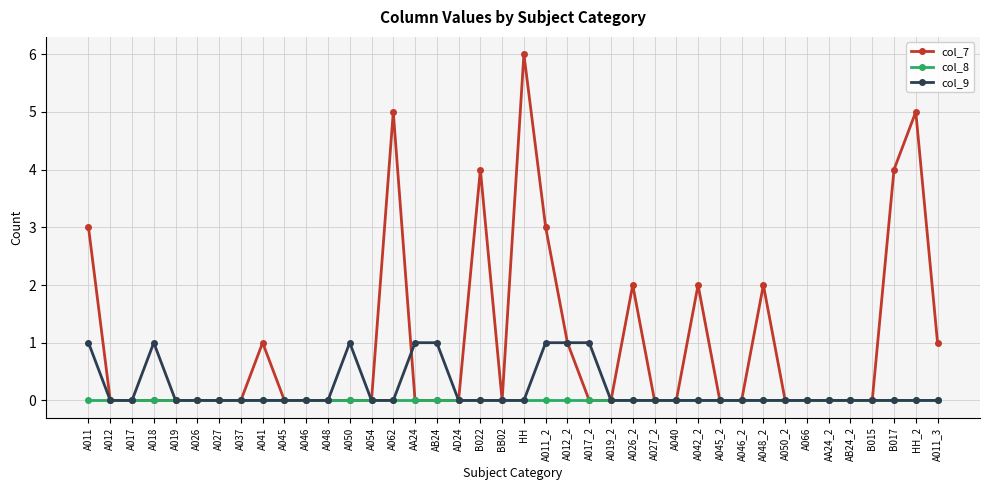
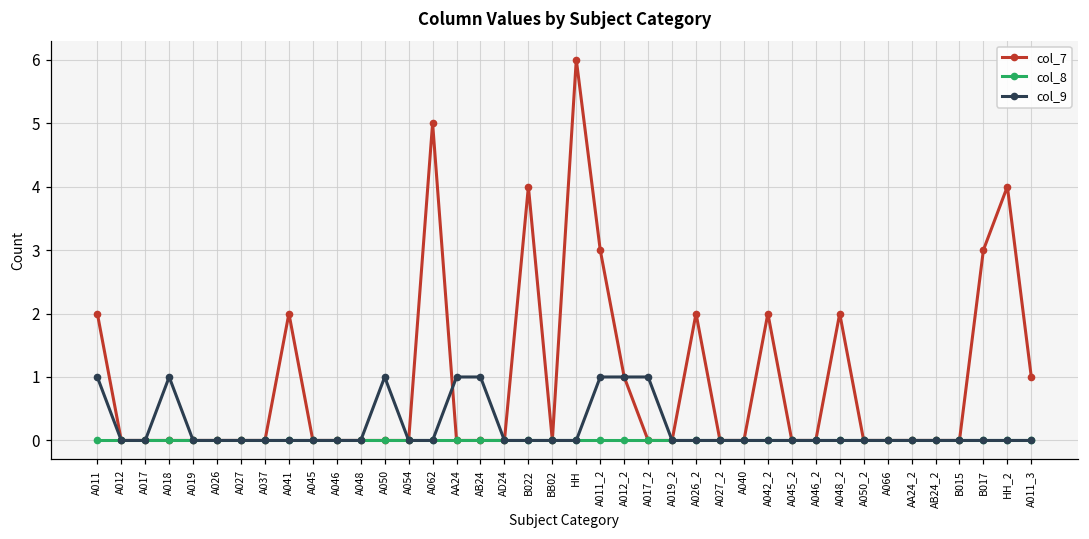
  {
    "col_7": {
-     "A011": 3,
-     "A041": 1,
+     "A011": 2,
+     "A041": 2,
      "A062": 5,
      "B022": 4,
      "HH": 6,
      "A011_2": 3,
      "A026_2": 2,
      "A042_2": 2,
      "A048_2": 2,
-     "B017": 4,
-     "HH_2": 5,
+     "B017": 3,
+     "HH_2": 4,
      "A011_3": 1
    },
    "col_8": {
      "A011": 0,
      "A011_2": 0,
      "A012_2": 0
    },
    "col_9": {
      "A011": 1,
      "A018": 1,
      "A050": 1,
      "AA24": 1,
      "AB24": 1,
      "A011_2": 1,
      "A017_2": 1
    }
  }
